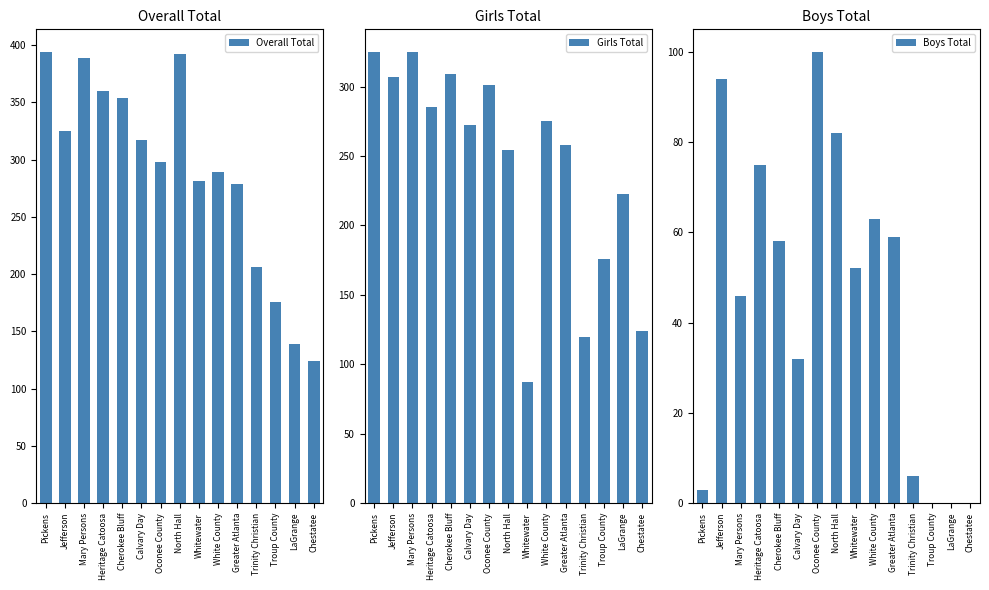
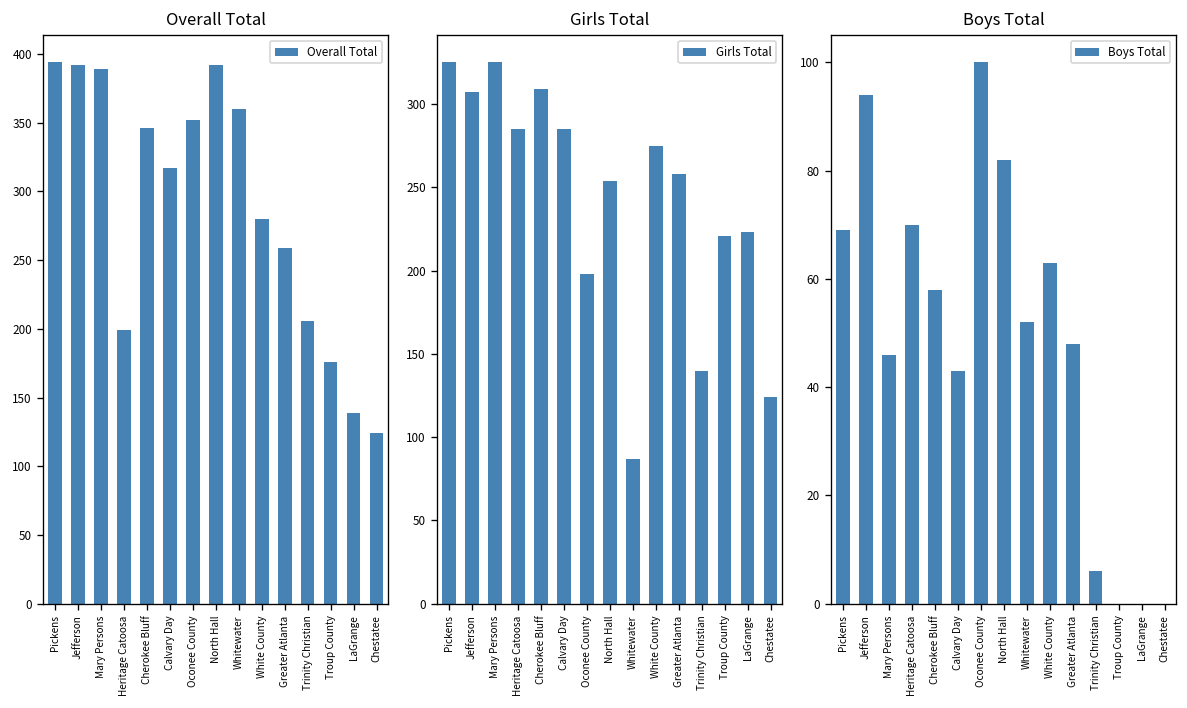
  {
    "Overall Total": {
      "Pickens": 394,
-     "Jefferson": 325,
+     "Jefferson": 392,
      "Mary Persons": 389,
-     "Heritage Catoosa": 360,
-     "Cherokee Bluff": 354,
+     "Heritage Catoosa": 199,
+     "Cherokee Bluff": 346,
      "Calvary Day": 317,
-     "Oconee County": 298,
+     "Oconee County": 352,
      "North Hall": 392,
-     "Whitewater": 281,
-     "White County": 289,
-     "Greater Atlanta": 279,
+     "Whitewater": 360,
+     "White County": 280,
+     "Greater Atlanta": 259,
      "Trinity Christian": 206,
      "Troup County": 176,
      "LaGrange": 139,
      "Chestatee": 124
    },
    "Girls Total": {
      "Pickens": 325,
      "Jefferson": 307,
      "Mary Persons": 325,
      "Heritage Catoosa": 285,
      "Cherokee Bluff": 309,
-     "Calvary Day": 272,
-     "Oconee County": 301,
+     "Calvary Day": 285,
+     "Oconee County": 198,
      "North Hall": 254,
      "Whitewater": 87,
      "White County": 275,
      "Greater Atlanta": 258,
-     "Trinity Christian": 120,
-     "Troup County": 176,
+     "Trinity Christian": 140,
+     "Troup County": 221,
      "LaGrange": 223,
      "Chestatee": 124
    },
    "Boys Total": {
-     "Pickens": 3,
+     "Pickens": 69,
      "Jefferson": 94,
      "Mary Persons": 46,
-     "Heritage Catoosa": 75,
+     "Heritage Catoosa": 70,
      "Cherokee Bluff": 58,
-     "Calvary Day": 32,
+     "Calvary Day": 43,
      "Oconee County": 100,
      "North Hall": 82,
      "Whitewater": 52,
      "White County": 63,
-     "Greater Atlanta": 59,
+     "Greater Atlanta": 48,
      "Trinity Christian": 6,
      "Troup County": 0,
      "LaGrange": 0,
      "Chestatee": 0
    }
  }
